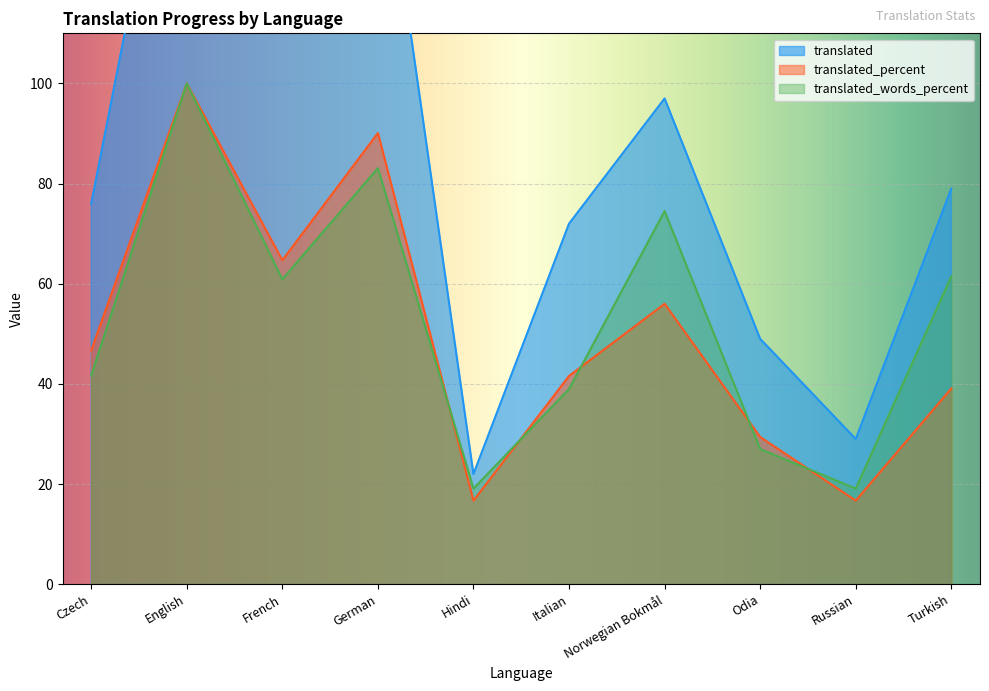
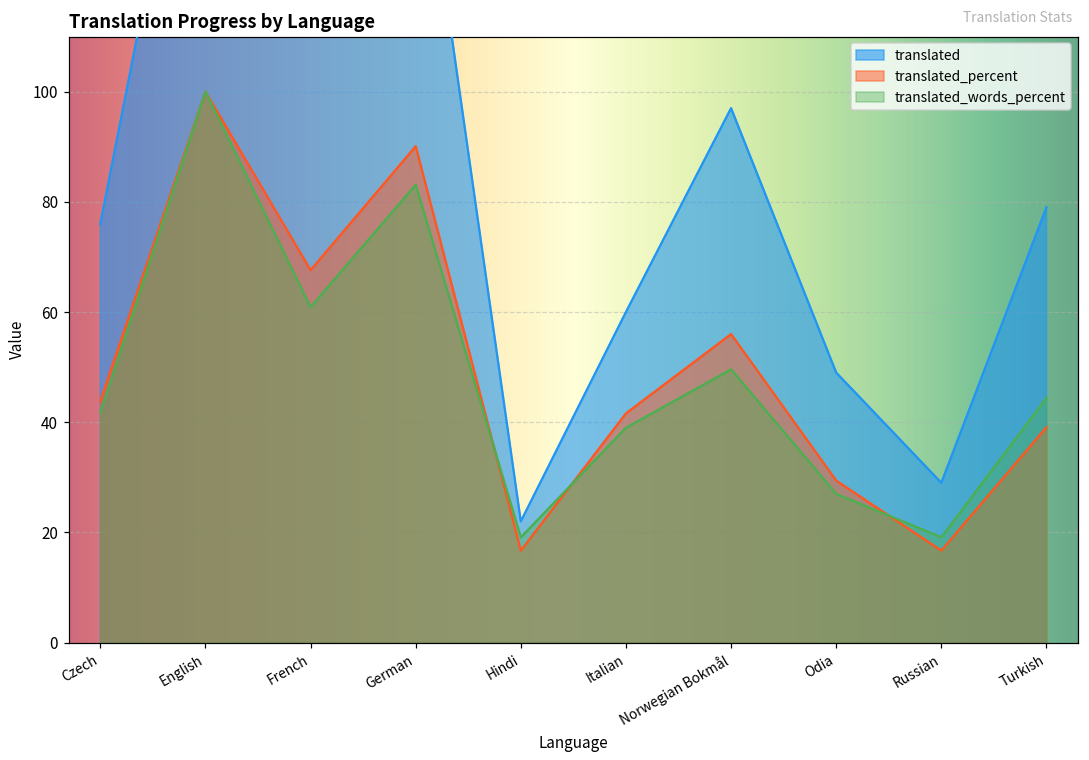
  {
    "translated": {
      "Czech": 76,
      "Hindi": 22,
-     "Italian": 72,
+     "Italian": 60,
      "Norwegian Bokmål": 97,
      "Odia": 49,
      "Russian": 29,
      "Turkish": 79
    },
    "translated_percent": {
-     "Czech": 47,
-     "French": 65,
+     "Czech": 44,
+     "French": 68,
      "German": 90,
      "Hindi": 17,
      "Italian": 42,
      "Norwegian Bokmål": 56,
      "Odia": 29,
      "Russian": 17,
      "Turkish": 39
    },
    "translated_words_percent": {
      "Czech": 42,
      "French": 61,
      "German": 83,
      "Hindi": 19,
      "Italian": 39,
-     "Norwegian Bokmål": 75,
+     "Norwegian Bokmål": 50,
      "Odia": 27,
      "Russian": 19,
-     "Turkish": 62
+     "Turkish": 44
    }
  }
